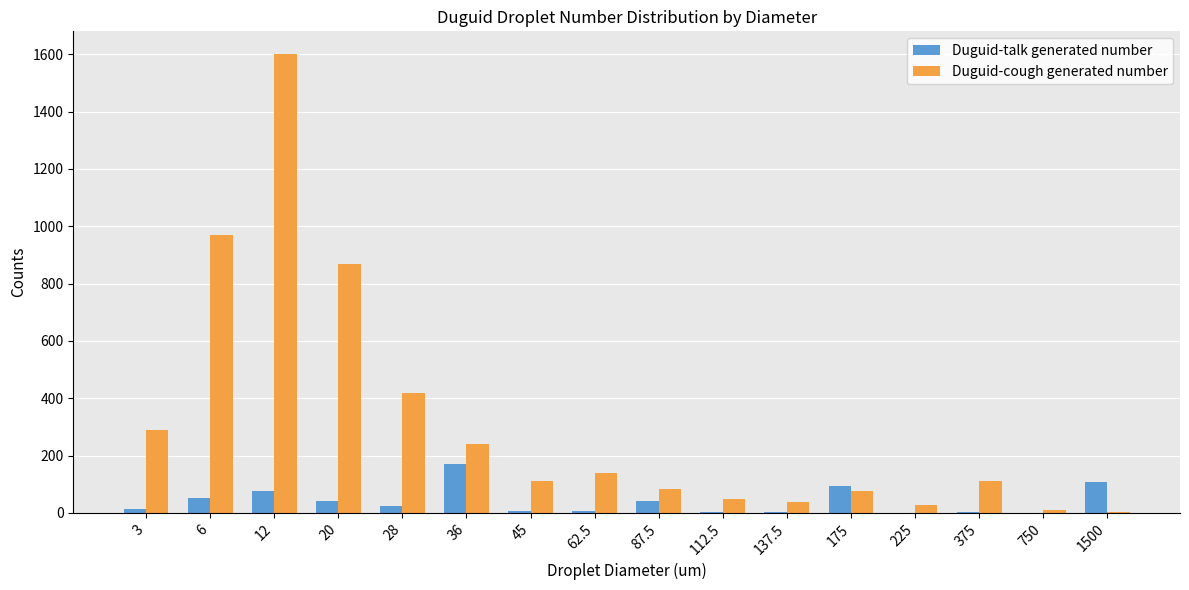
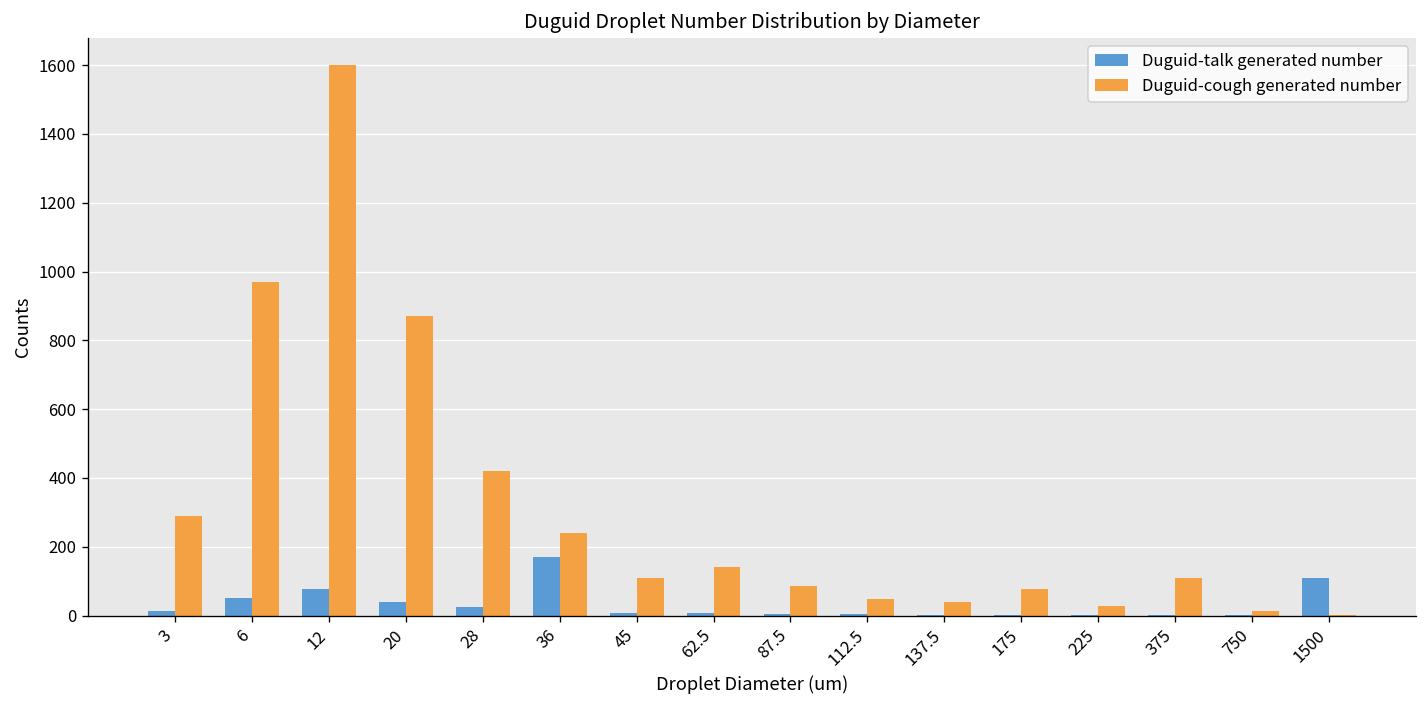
  {
    "Duguid-talk generated number": {
      "3": 10,
      "6": 50,
      "12": 80,
      "20": 40,
      "28": 20,
      "36": 170,
-     "87.5": 40,
-     "175": 100,
+     "87.5": 10,
+     "175": 0,
      "1500": 110
    },
    "Duguid-cough generated number": {
      "3": 290,
      "6": 970,
      "12": 1600,
      "20": 870,
      "28": 420,
      "36": 240,
      "45": 110,
      "62.5": 140,
      "87.5": 90,
      "112.5": 50,
      "137.5": 40,
      "175": 80,
      "225": 30,
      "375": 110,
      "750": 10
    }
  }
